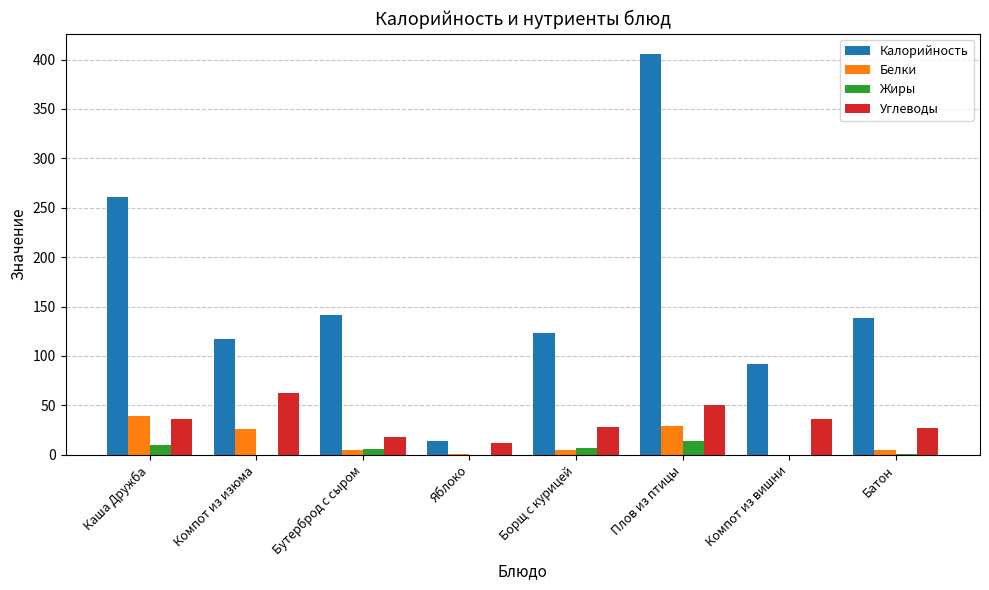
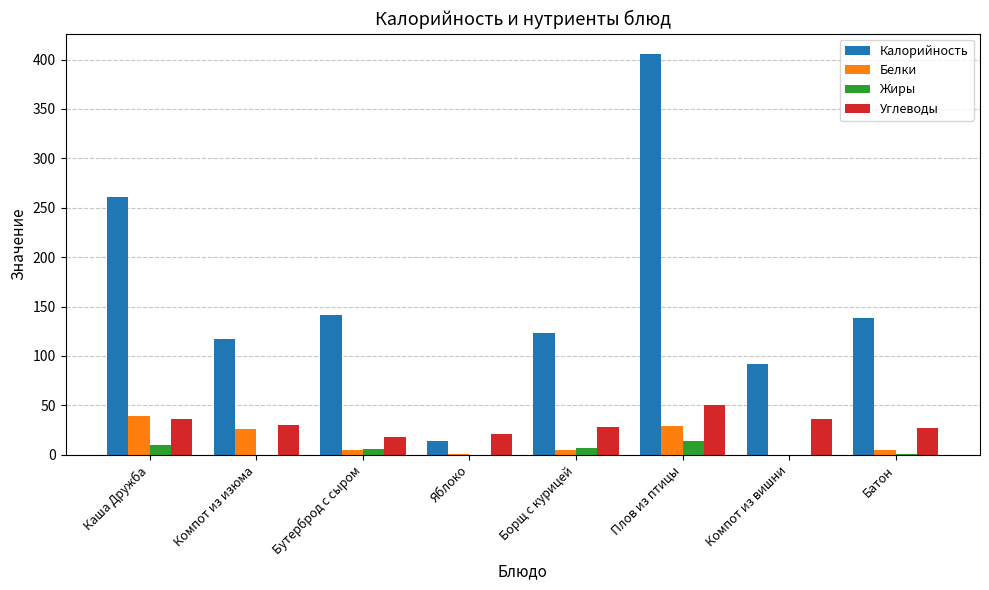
  {
    "Калорийность": {
      "Каша Дружба": 260,
      "Компот из изюма": 120,
      "Бутерброд с сыром": 140,
      "Яблоко": 10,
      "Борщ с курицей": 120,
      "Плов из птицы": 410,
      "Компот из вишни": 90,
      "Батон": 140
    },
    "Белки": {
      "Каша Дружба": 40,
      "Компот из изюма": 30,
      "Бутерброд с сыром": 10,
      "Борщ с курицей": 0,
      "Плов из птицы": 30,
      "Батон": 0
    },
    "Жиры": {
      "Каша Дружба": 10,
      "Компот из изюма": 0,
      "Бутерброд с сыром": 10,
      "Яблоко": 0,
      "Борщ с курицей": 10,
      "Плов из птицы": 10,
      "Компот из вишни": 0
    },
    "Углеводы": {
      "Каша Дружба": 40,
-     "Компот из изюма": 60,
+     "Компот из изюма": 30,
      "Бутерброд с сыром": 20,
-     "Яблоко": 10,
+     "Яблоко": 20,
      "Борщ с курицей": 30,
      "Плов из птицы": 50,
      "Компот из вишни": 40,
      "Батон": 30
    }
  }
